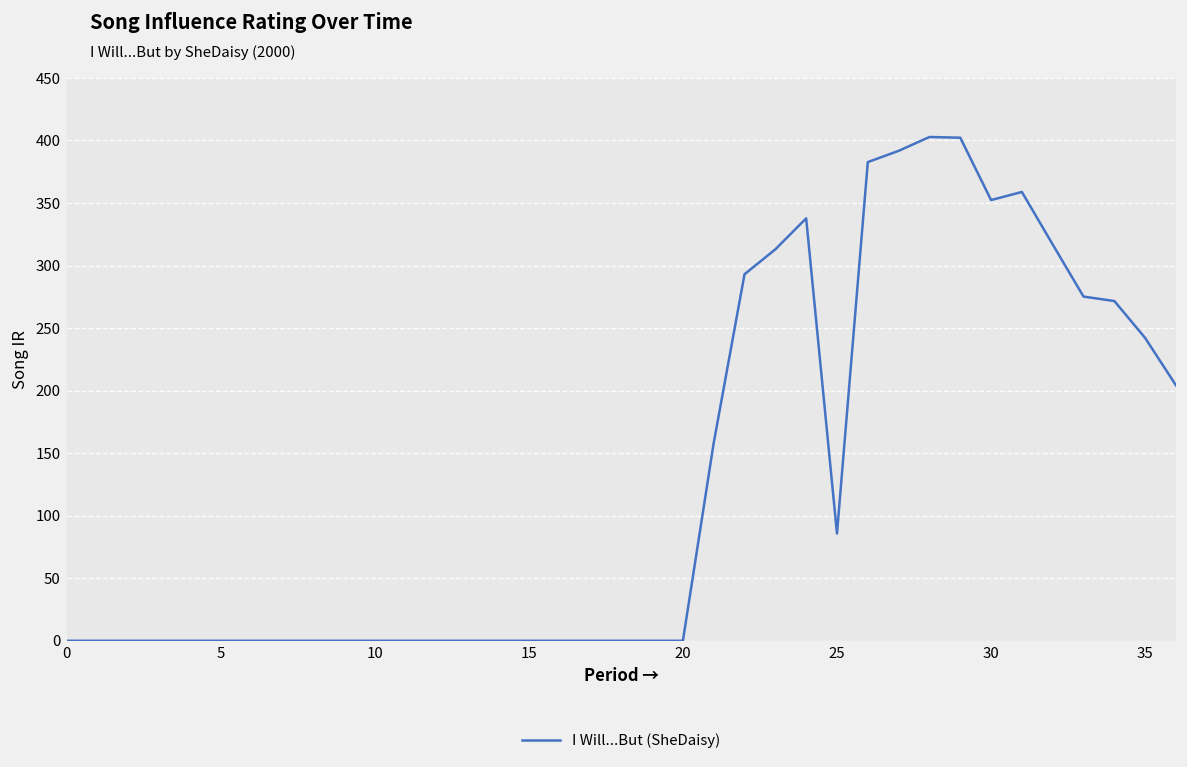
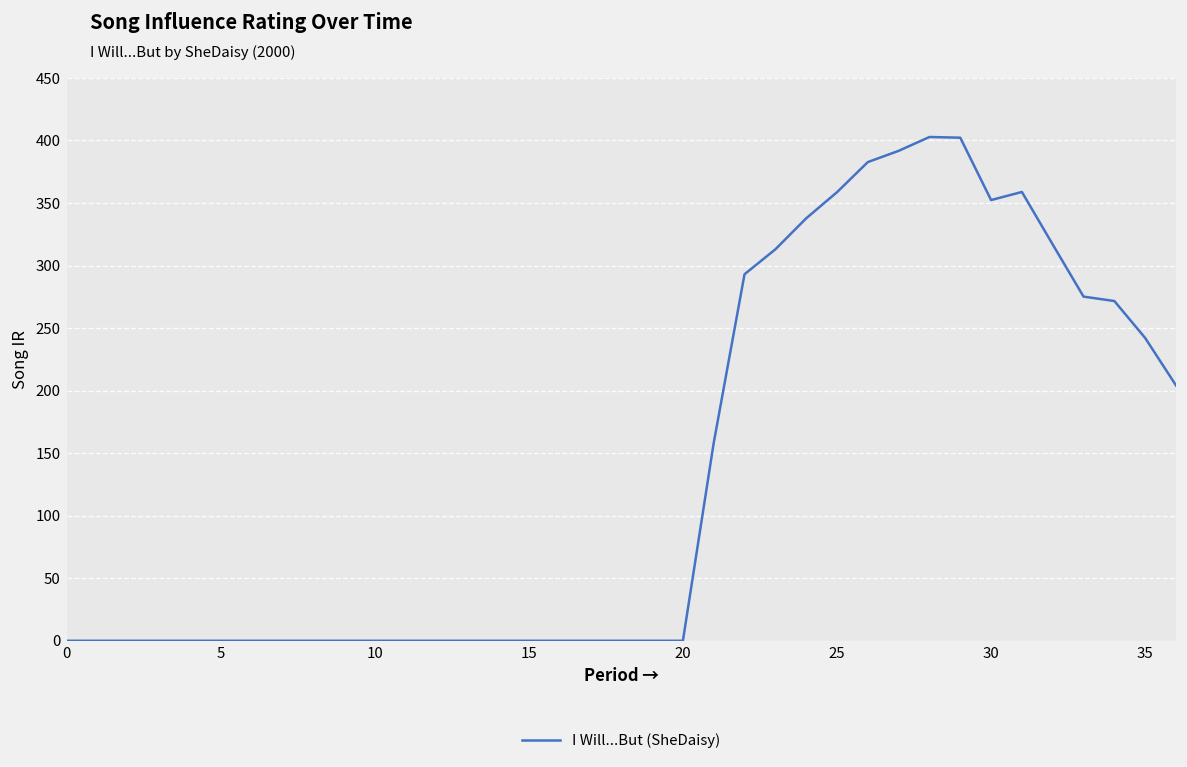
  {
    "0": 0,
    "5": 0,
    "10": 0,
    "15": 0,
    "20": 0,
-   "25": 86,
+   "25": 359,
    "30": 352,
    "35": 242
  }
